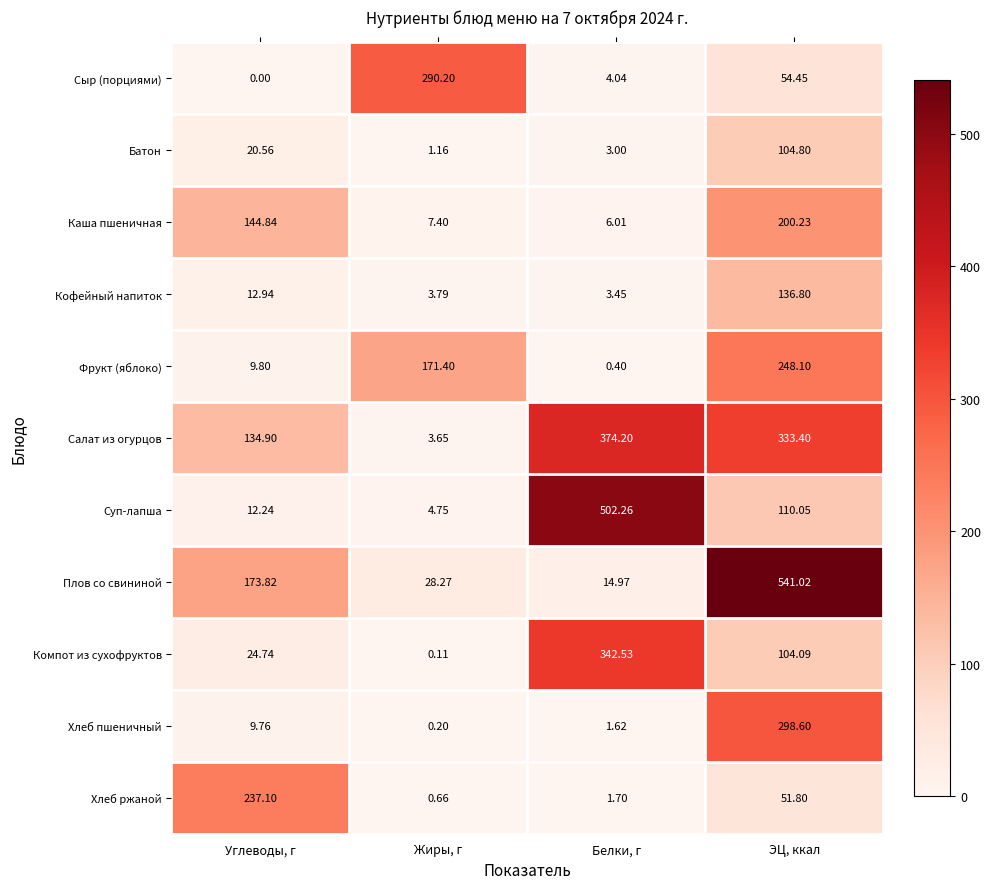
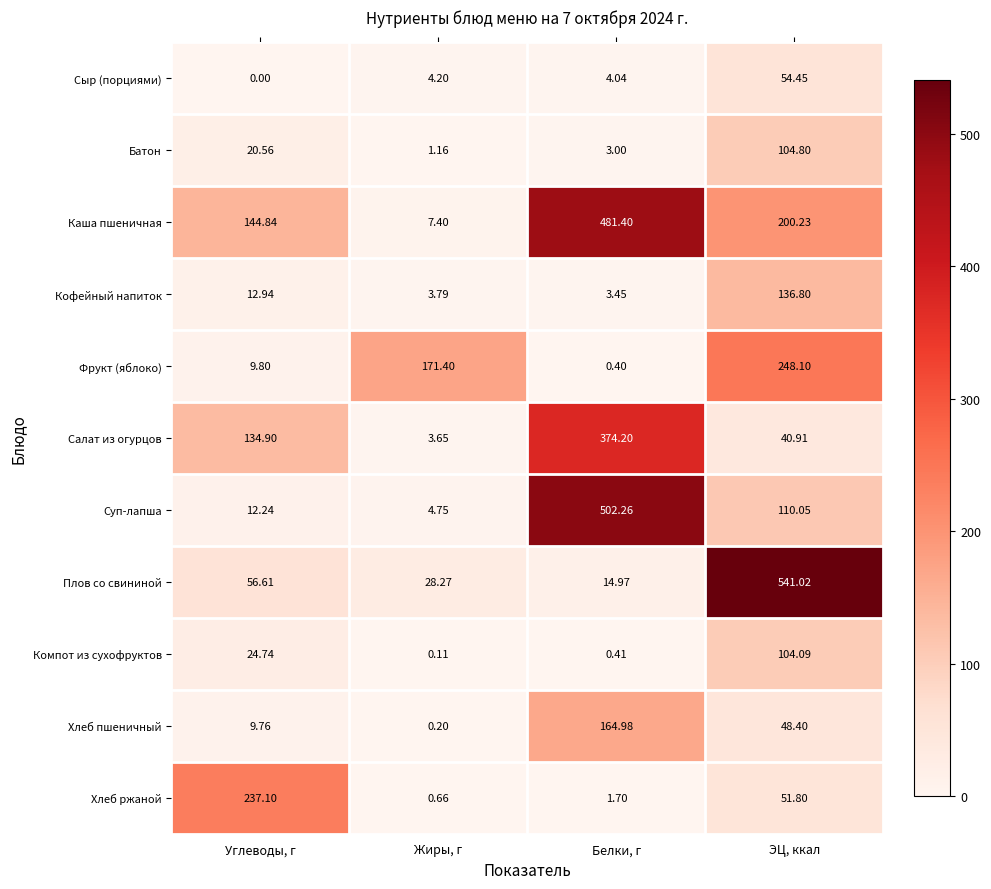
  {
    "Сыр (порциями)": {
      "Углеводы, г": 0.00,
-     "Жиры, г": 290.20,
+     "Жиры, г": 4.20,
      "Белки, г": 4.04,
      "ЭЦ, ккал": 54.45
    },
    "Батон": {
      "Углеводы, г": 20.56,
      "Жиры, г": 1.16,
      "Белки, г": 3.00,
      "ЭЦ, ккал": 104.80
    },
    "Каша пшеничная": {
      "Углеводы, г": 144.84,
      "Жиры, г": 7.40,
-     "Белки, г": 6.01,
+     "Белки, г": 481.40,
      "ЭЦ, ккал": 200.23
    },
    "Кофейный напиток": {
      "Углеводы, г": 12.94,
      "Жиры, г": 3.79,
      "Белки, г": 3.45,
      "ЭЦ, ккал": 136.80
    },
    "Фрукт (яблоко)": {
      "Углеводы, г": 9.80,
      "Жиры, г": 171.40,
      "Белки, г": 0.40,
      "ЭЦ, ккал": 248.10
    },
    "Салат из огурцов": {
      "Углеводы, г": 134.90,
      "Жиры, г": 3.65,
      "Белки, г": 374.20,
-     "ЭЦ, ккал": 333.40
+     "ЭЦ, ккал": 40.91
    },
    "Суп-лапша": {
      "Углеводы, г": 12.24,
      "Жиры, г": 4.75,
      "Белки, г": 502.26,
      "ЭЦ, ккал": 110.05
    },
    "Плов со свининой": {
-     "Углеводы, г": 173.82,
+     "Углеводы, г": 56.61,
      "Жиры, г": 28.27,
      "Белки, г": 14.97,
      "ЭЦ, ккал": 541.02
    },
    "Компот из сухофруктов": {
      "Углеводы, г": 24.74,
      "Жиры, г": 0.11,
-     "Белки, г": 342.53,
+     "Белки, г": 0.41,
      "ЭЦ, ккал": 104.09
    },
    "Хлеб пшеничный": {
      "Углеводы, г": 9.76,
      "Жиры, г": 0.20,
-     "Белки, г": 1.62,
-     "ЭЦ, ккал": 298.60
+     "Белки, г": 164.98,
+     "ЭЦ, ккал": 48.40
    },
    "Хлеб ржаной": {
      "Углеводы, г": 237.10,
      "Жиры, г": 0.66,
      "Белки, г": 1.70,
      "ЭЦ, ккал": 51.80
    }
  }
